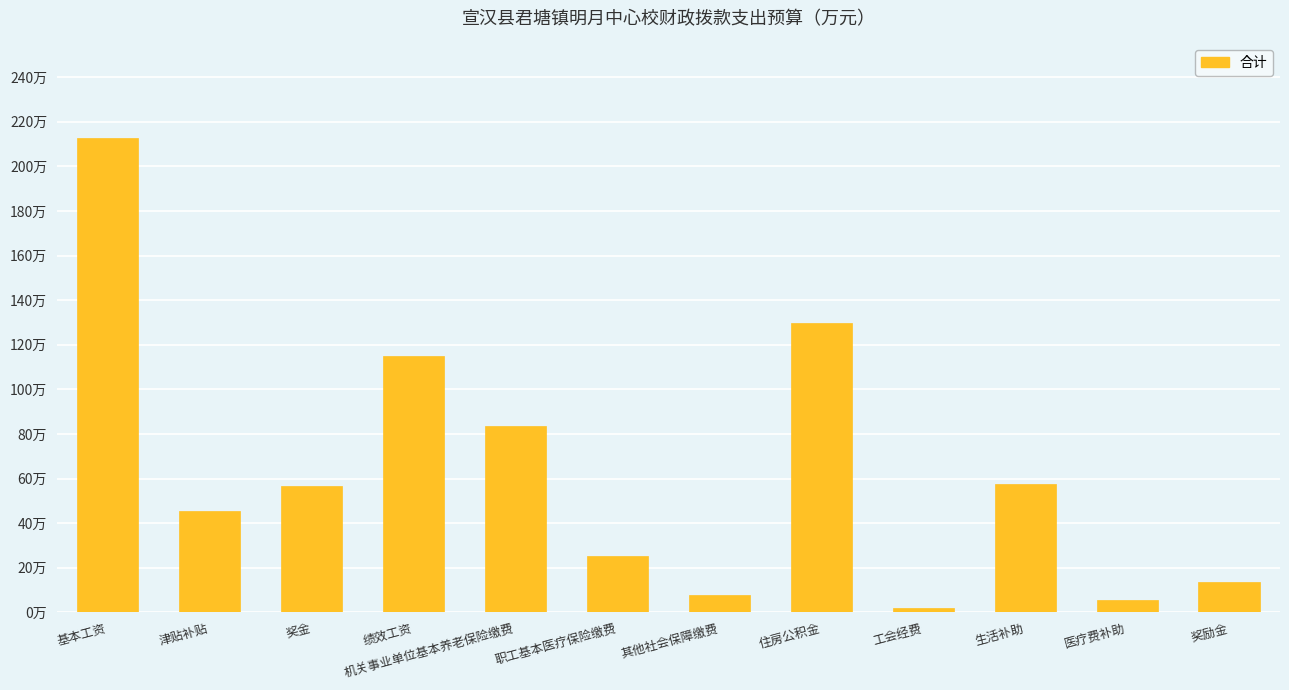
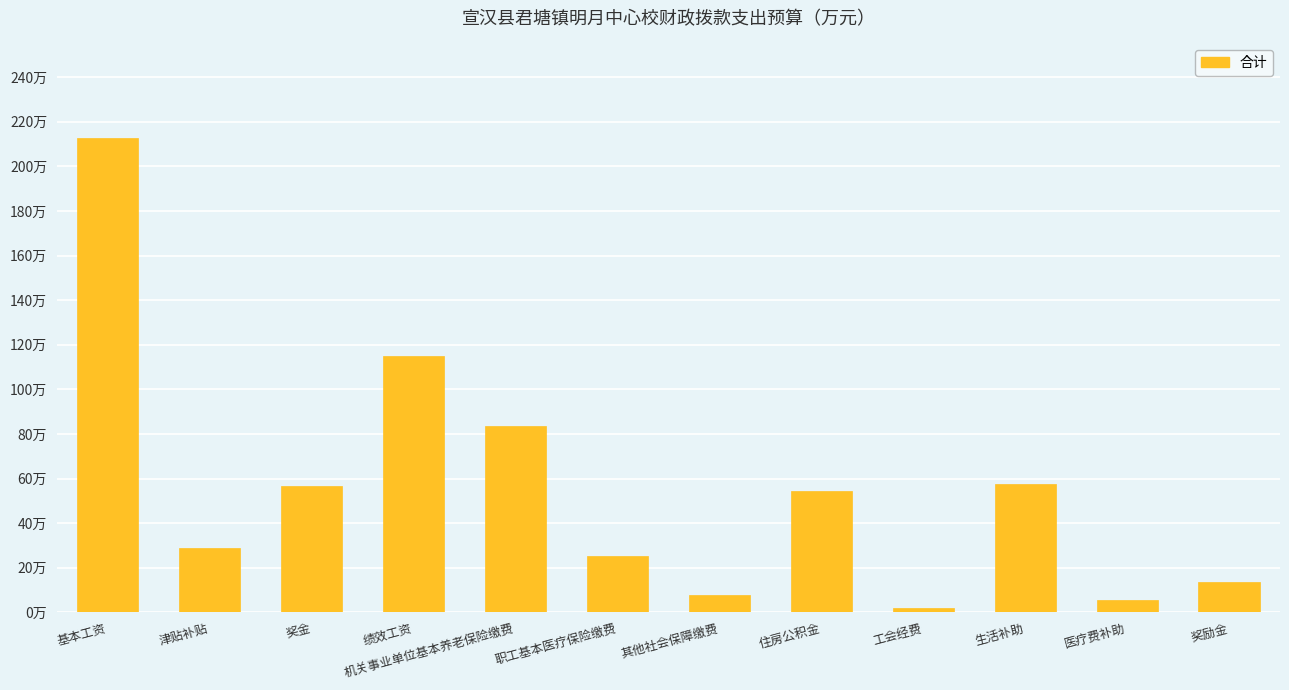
  {
    "基本工资": "213万",
-   "津贴补贴": "46万",
+   "津贴补贴": "29万",
    "奖金": "57万",
    "绩效工资": "115万",
    "机关事业单位基本养老保险缴费": "83万",
    "职工基本医疗保险缴费": "25万",
    "其他社会保障缴费": "8万",
-   "住房公积金": "130万",
+   "住房公积金": "55万",
    "工会经费": "2万",
    "生活补助": "57万",
    "医疗费补助": "6万",
    "奖励金": "14万"
  }
